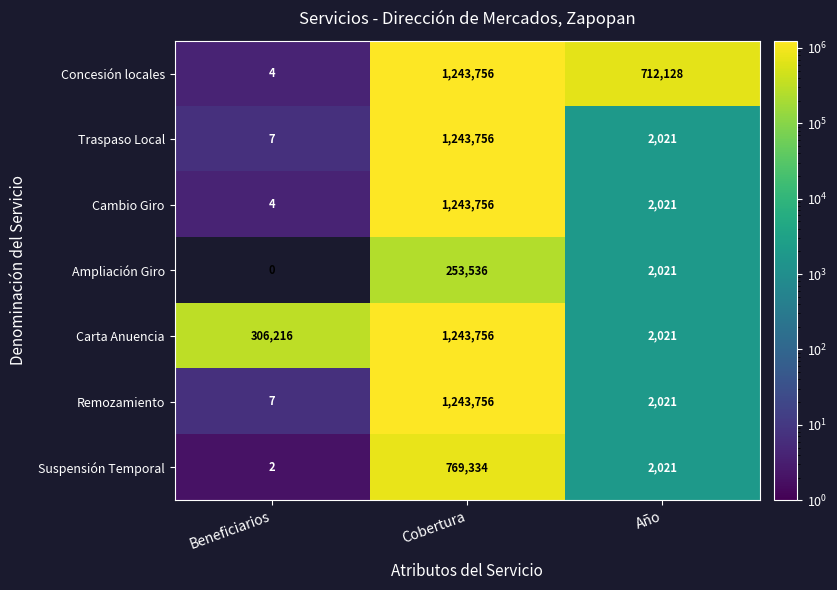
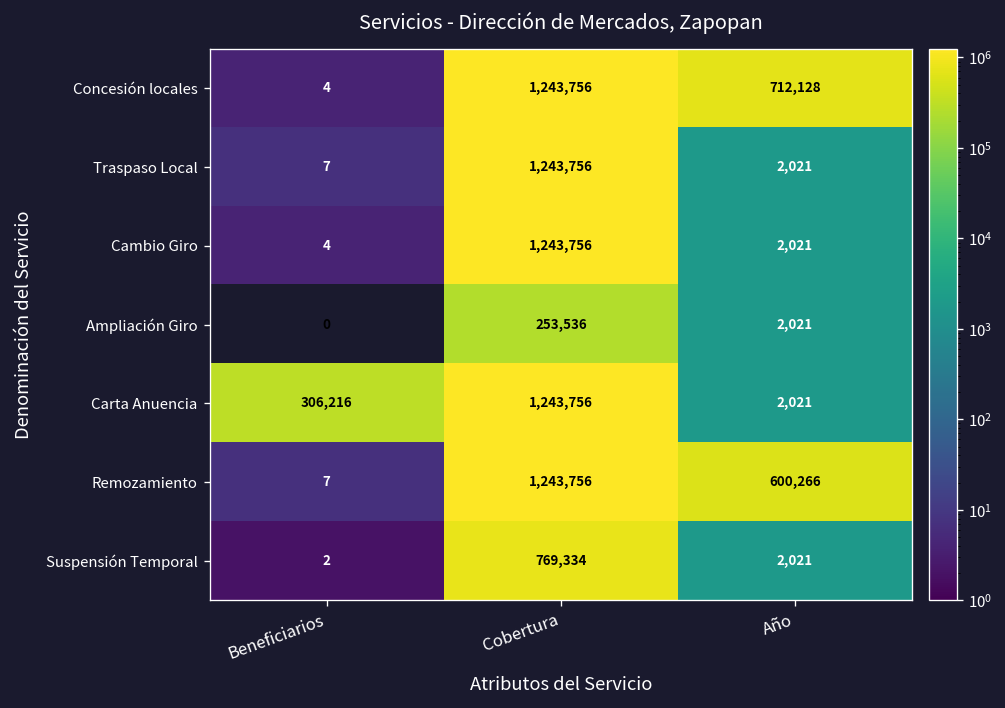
  {
    "Concesión locales": {
      "Beneficiarios": "4",
      "Cobertura": "1,243,756",
      "Año": "712,128"
    },
    "Traspaso Local": {
      "Beneficiarios": "7",
      "Cobertura": "1,243,756",
      "Año": "2,021"
    },
    "Cambio Giro": {
      "Beneficiarios": "4",
      "Cobertura": "1,243,756",
      "Año": "2,021"
    },
    "Ampliación Giro": {
      "Cobertura": "253,536",
      "Año": "2,021"
    },
    "Carta Anuencia": {
      "Beneficiarios": "306,216",
      "Cobertura": "1,243,756",
      "Año": "2,021"
    },
    "Remozamiento": {
      "Beneficiarios": "7",
      "Cobertura": "1,243,756",
-     "Año": "2,021"
+     "Año": "600,266"
    },
    "Suspensión Temporal": {
      "Beneficiarios": "2",
      "Cobertura": "769,334",
      "Año": "2,021"
    }
  }
